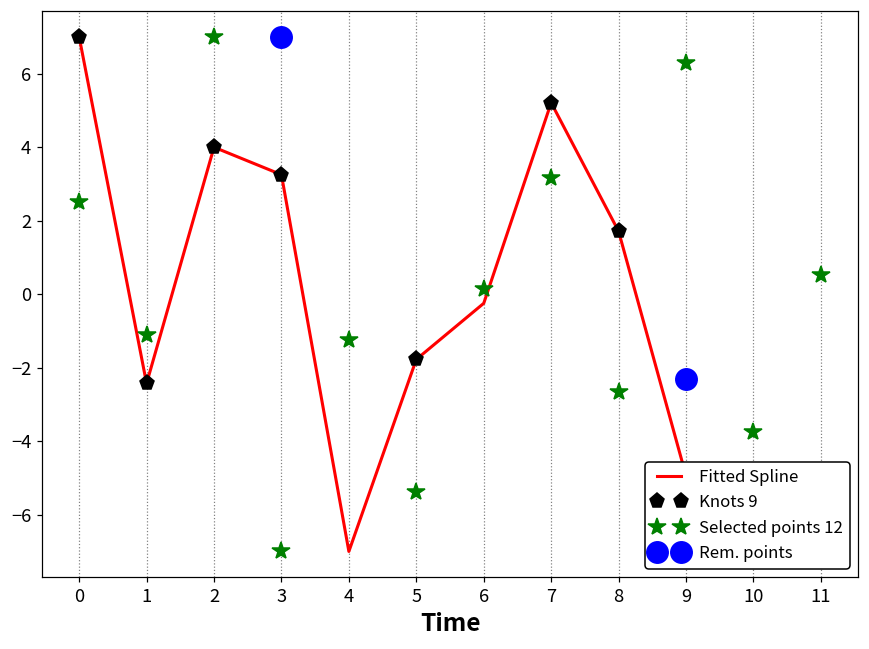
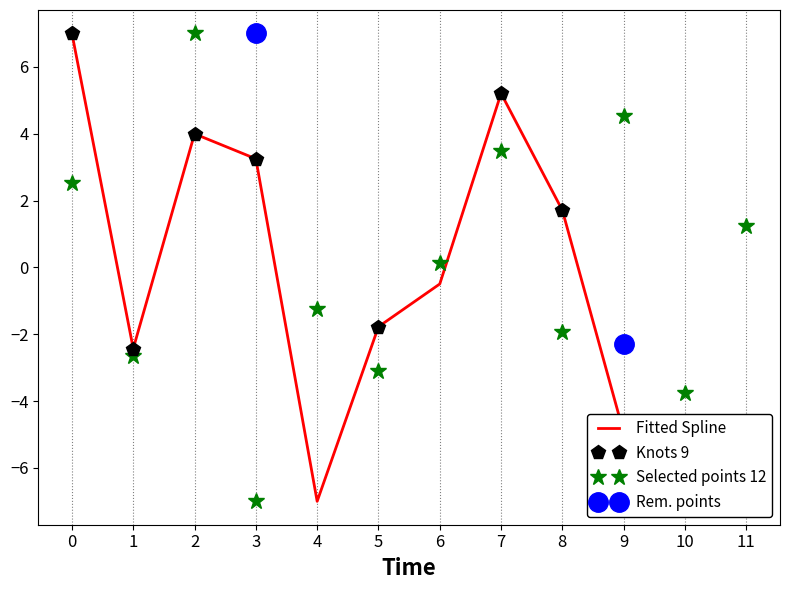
  {
    "Fitted Spline": {
      "4": -7.0,
-     "6": -0.3
+     "6": -0.5
    },
    "Selected points 12": {
      "0": 2.5,
-     "1": -1.1,
+     "1": -2.7,
      "2": 7.0,
      "3": -7.0,
      "4": -1.2,
-     "5": -5.4,
+     "5": -3.1,
      "6": 0.1,
-     "7": 3.2,
-     "8": -2.7,
-     "9": 6.3,
+     "7": 3.5,
+     "8": -1.9,
+     "9": 4.5,
      "10": -3.7,
-     "11": 0.5
+     "11": 1.2
    },
    "Rem. points": {
      "3": 7.0,
      "9": -2.3
    }
  }
